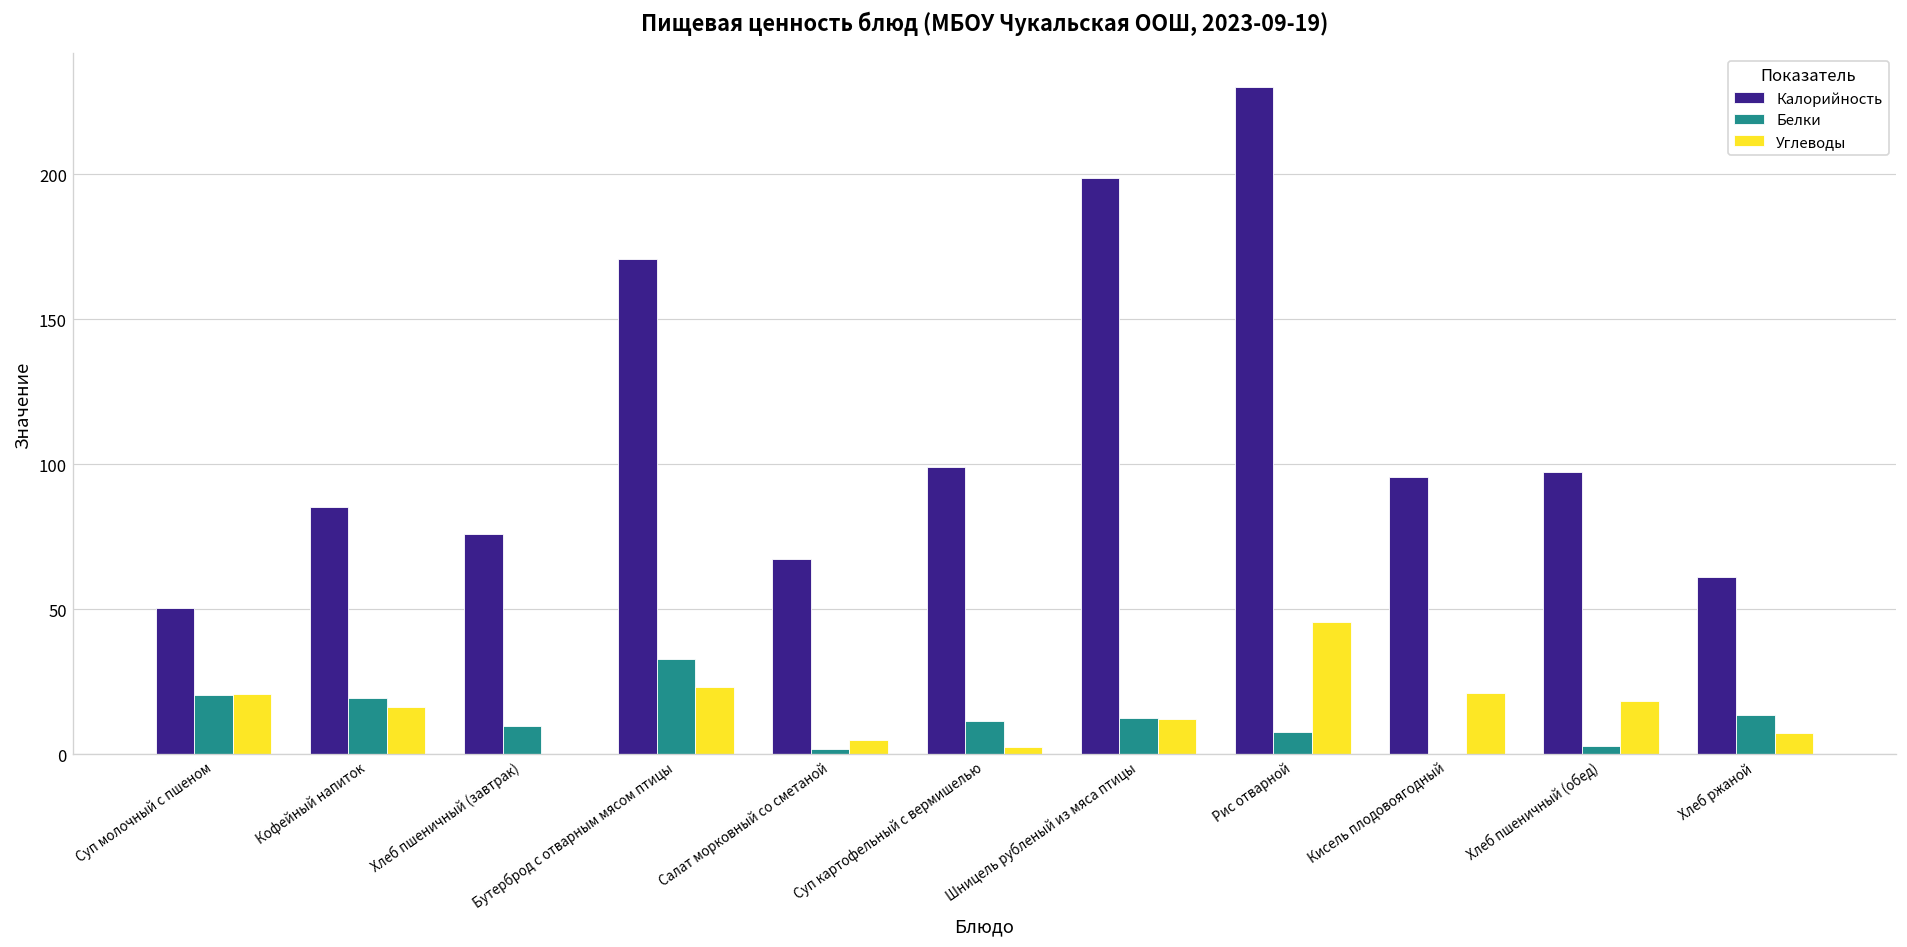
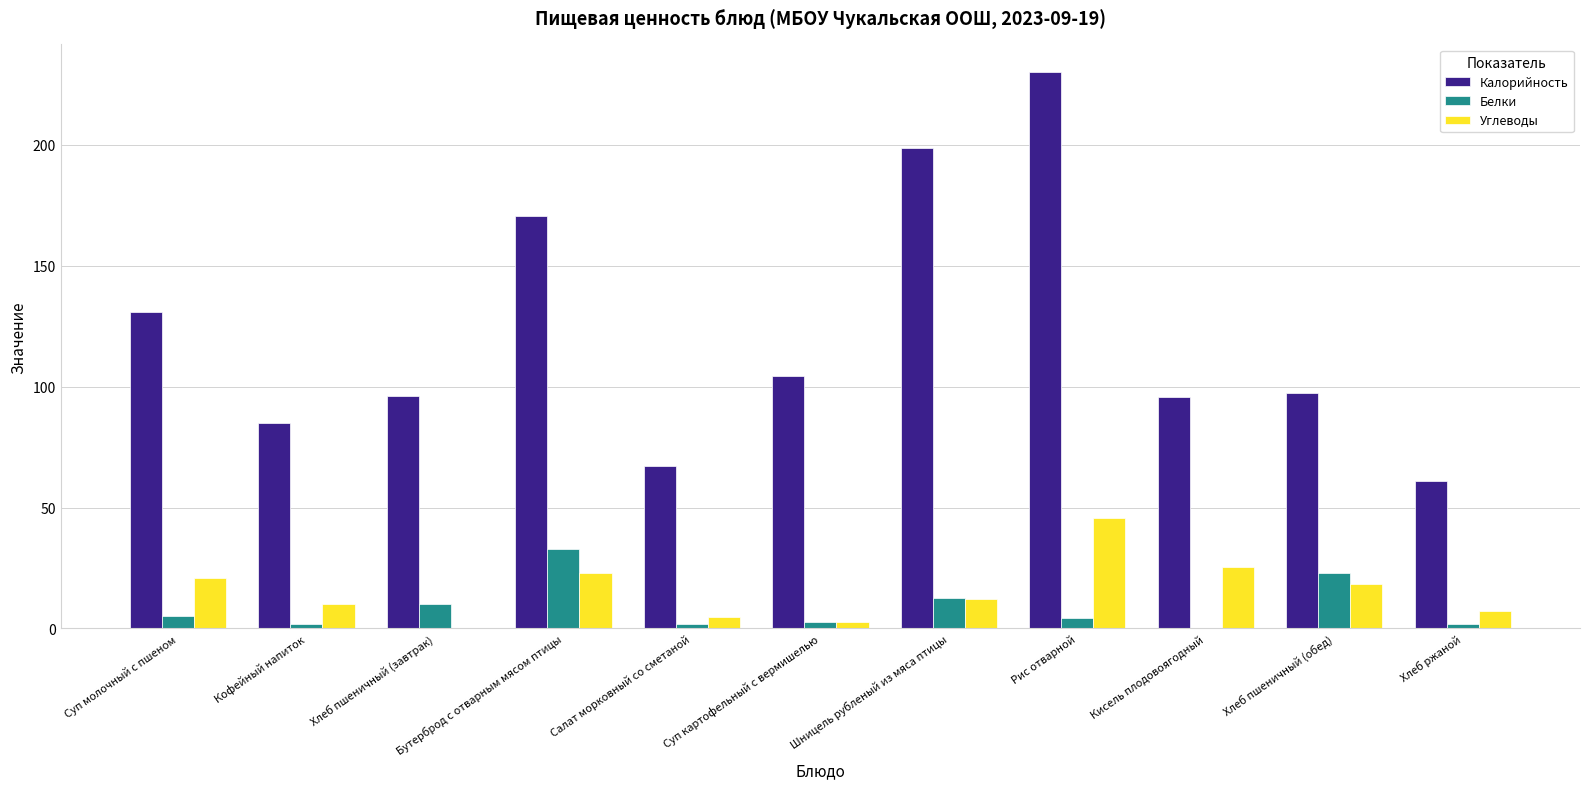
  {
    "Калорийность": {
-     "Суп молочный с пшеном": 51,
+     "Суп молочный с пшеном": 131,
      "Кофейный напиток": 85,
-     "Хлеб пшеничный (завтрак)": 76,
+     "Хлеб пшеничный (завтрак)": 96,
      "Бутерброд с отварным мясом птицы": 171,
      "Салат морковный со сметаной": 67,
-     "Суп картофельный с вермишелью": 99,
+     "Суп картофельный с вермишелью": 104,
      "Шницель рубленый из мяса птицы": 199,
      "Рис отварной": 230,
      "Кисель плодовоягодный": 96,
      "Хлеб пшеничный (обед)": 97,
      "Хлеб ржаной": 61
    },
    "Белки": {
-     "Суп молочный с пшеном": 21,
-     "Кофейный напиток": 20,
+     "Суп молочный с пшеном": 5,
+     "Кофейный напиток": 2,
      "Хлеб пшеничный (завтрак)": 10,
      "Бутерброд с отварным мясом птицы": 33,
      "Салат морковный со сметаной": 2,
-     "Суп картофельный с вермишелью": 12,
+     "Суп картофельный с вермишелью": 3,
      "Шницель рубленый из мяса птицы": 13,
-     "Рис отварной": 8,
+     "Рис отварной": 4,
      "Кисель плодовоягодный": 0,
-     "Хлеб пшеничный (обед)": 3,
-     "Хлеб ржаной": 13
+     "Хлеб пшеничный (обед)": 23,
+     "Хлеб ржаной": 2
    },
    "Углеводы": {
      "Суп молочный с пшеном": 21,
-     "Кофейный напиток": 16,
+     "Кофейный напиток": 10,
      "Хлеб пшеничный (завтрак)": 0,
      "Бутерброд с отварным мясом птицы": 23,
      "Салат морковный со сметаной": 5,
      "Суп картофельный с вермишелью": 3,
      "Шницель рубленый из мяса птицы": 12,
      "Рис отварной": 46,
-     "Кисель плодовоягодный": 21,
+     "Кисель плодовоягодный": 26,
      "Хлеб пшеничный (обед)": 18,
      "Хлеб ржаной": 7
    }
  }
